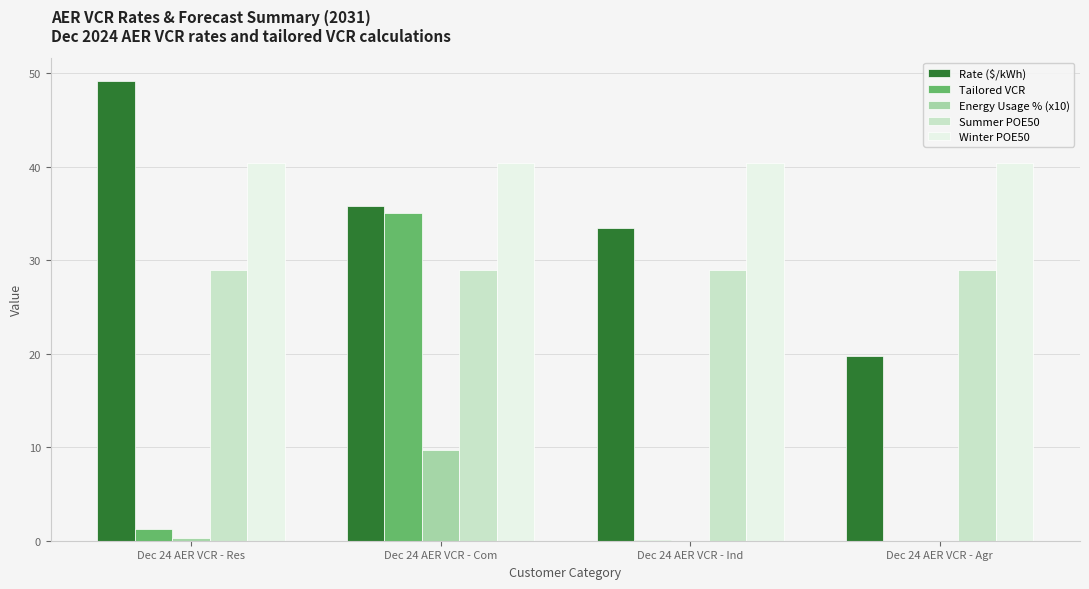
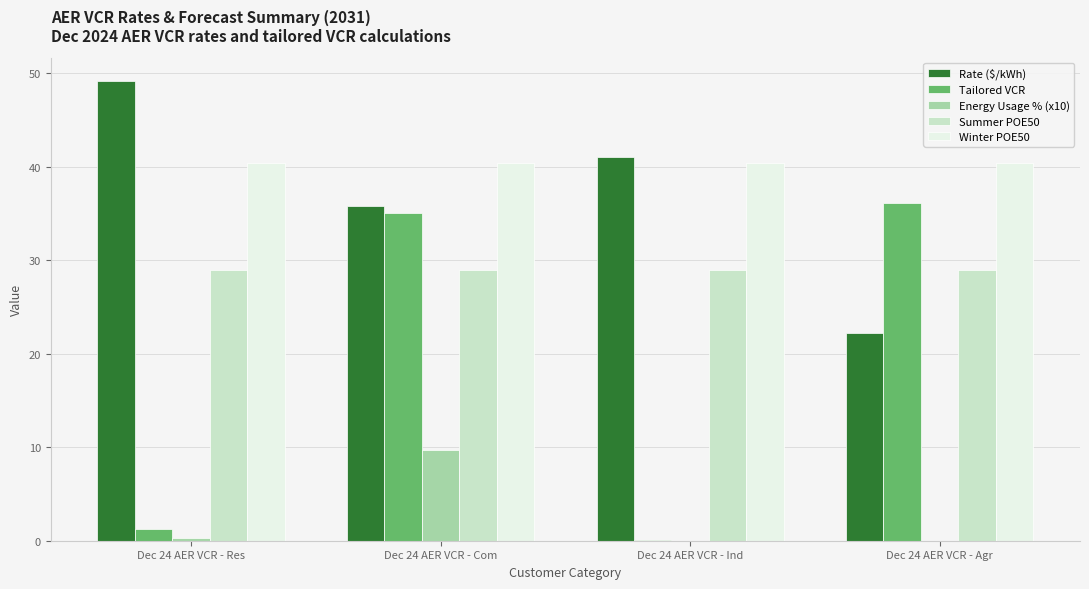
  {
    "Rate ($/kWh)": {
      "Dec 24 AER VCR - Res": 49,
      "Dec 24 AER VCR - Com": 36,
-     "Dec 24 AER VCR - Ind": 33,
-     "Dec 24 AER VCR - Agr": 20
+     "Dec 24 AER VCR - Ind": 41,
+     "Dec 24 AER VCR - Agr": 22
    },
    "Tailored VCR": {
      "Dec 24 AER VCR - Res": 1,
      "Dec 24 AER VCR - Com": 35,
-     "Dec 24 AER VCR - Agr": 0
+     "Dec 24 AER VCR - Agr": 36
    }
  }
